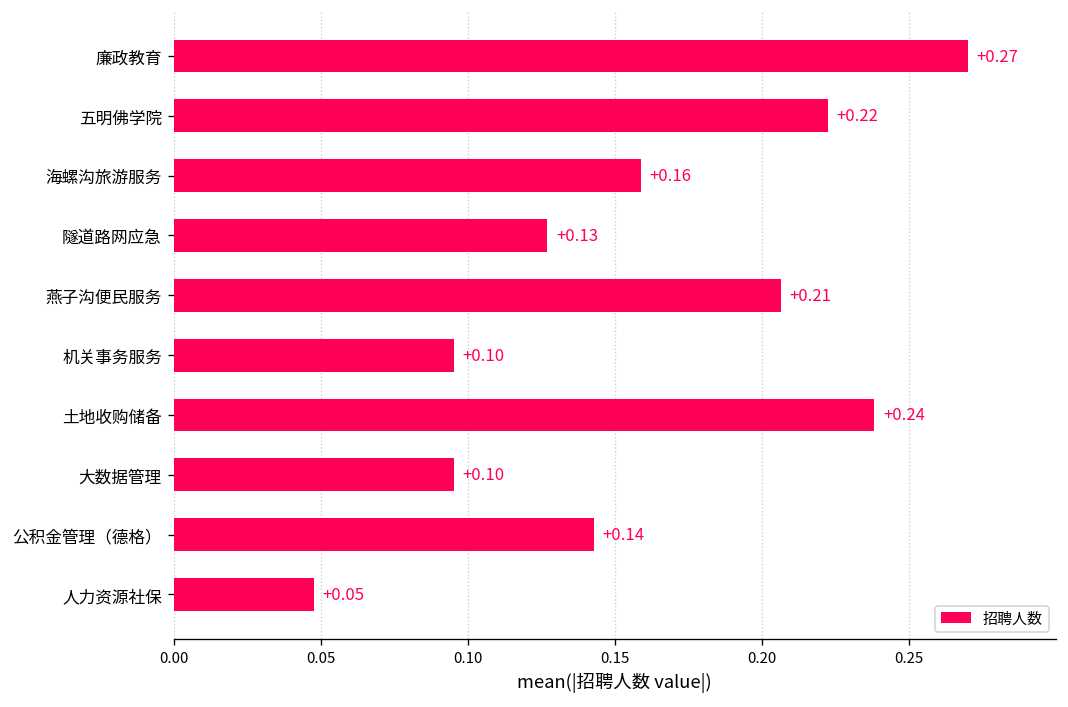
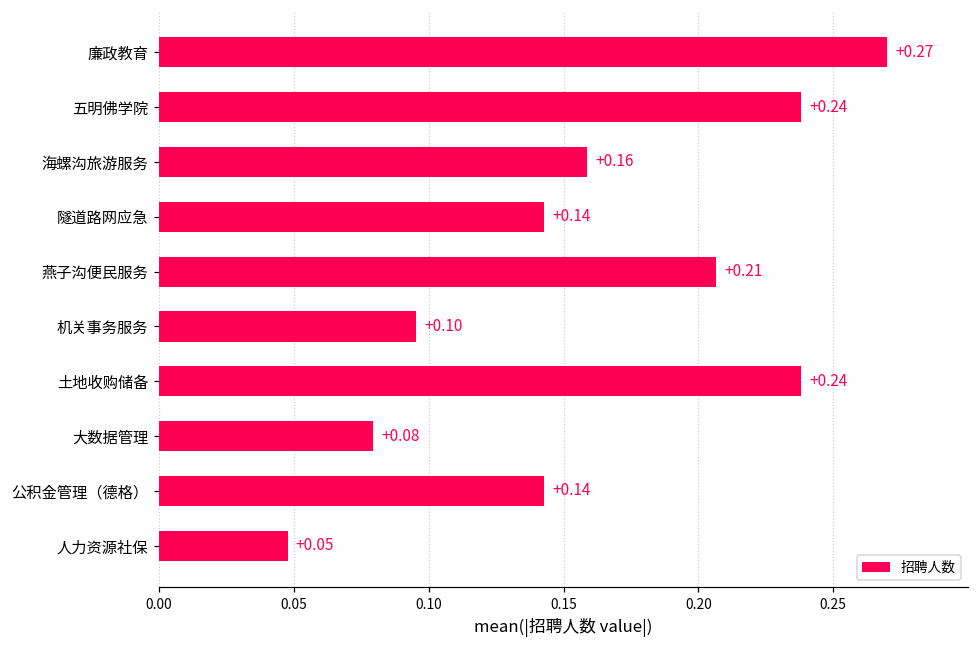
  {
    "廉政教育": "+0.27",
-   "五明佛学院": "+0.22",
+   "五明佛学院": "+0.24",
    "海螺沟旅游服务": "+0.16",
-   "隧道路网应急": "+0.13",
+   "隧道路网应急": "+0.14",
    "燕子沟便民服务": "+0.21",
    "机关事务服务": "+0.10",
    "土地收购储备": "+0.24",
-   "大数据管理": "+0.10",
+   "大数据管理": "+0.08",
    "公积金管理（德格）": "+0.14",
    "人力资源社保": "+0.05"
  }
